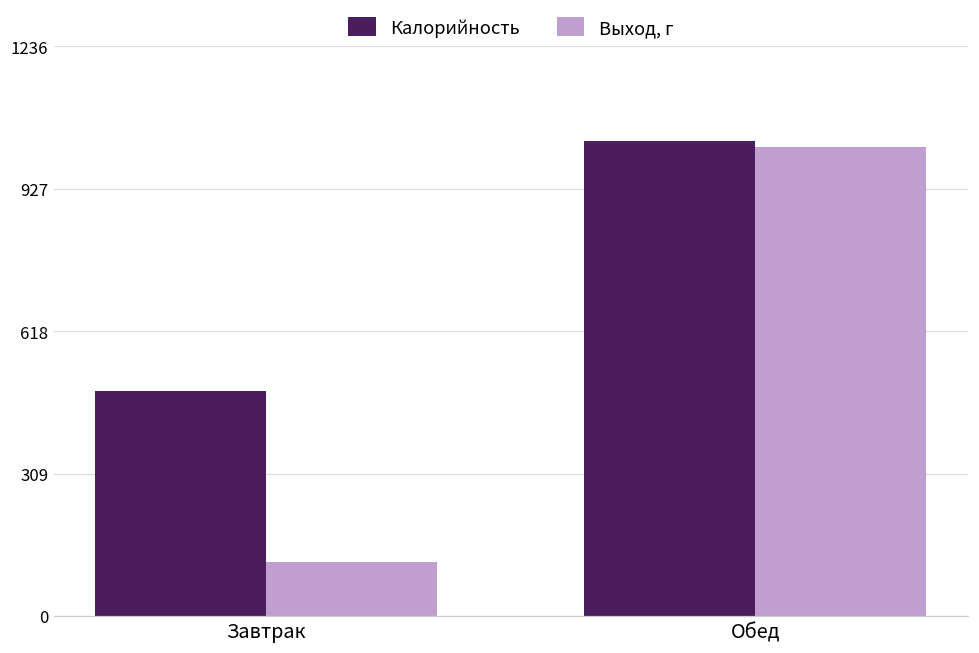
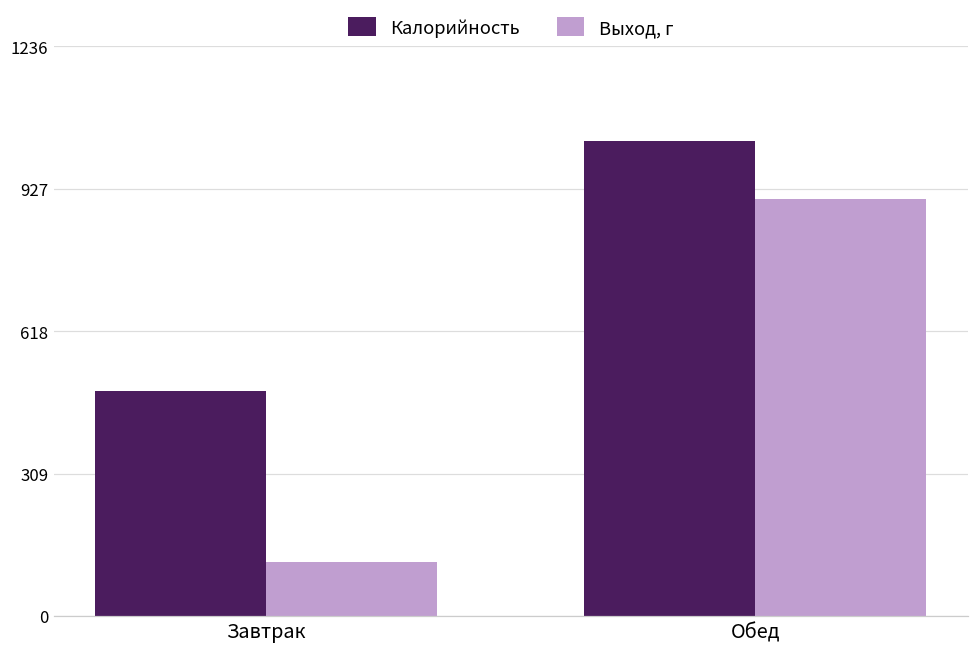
  {
    "Калорийность": {
      "Завтрак": 490,
      "Обед": 1030
    },
    "Выход, г": {
      "Завтрак": 120,
-     "Обед": 1020
+     "Обед": 910
    }
  }
